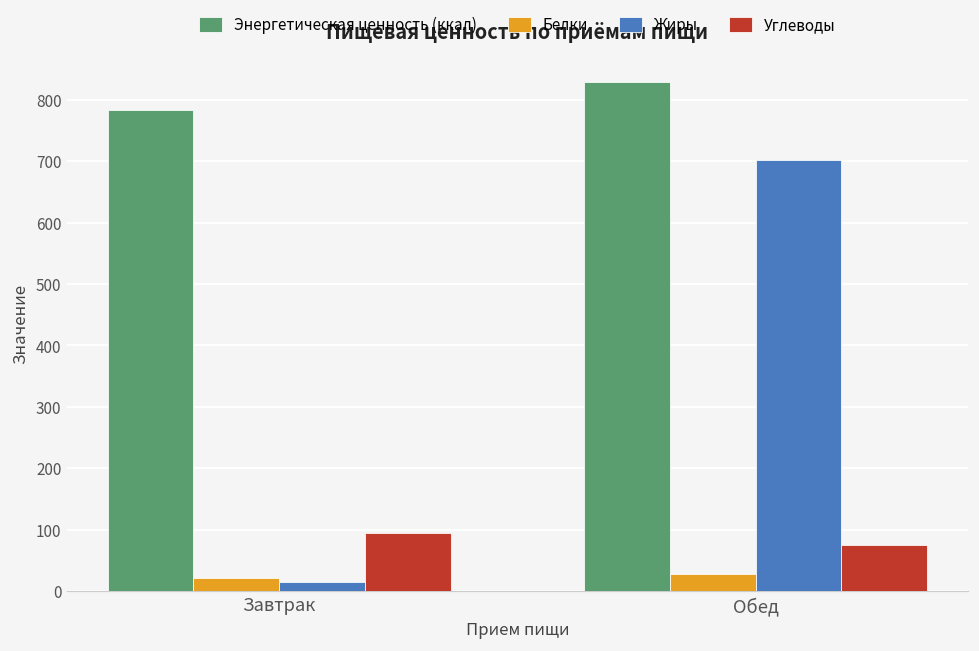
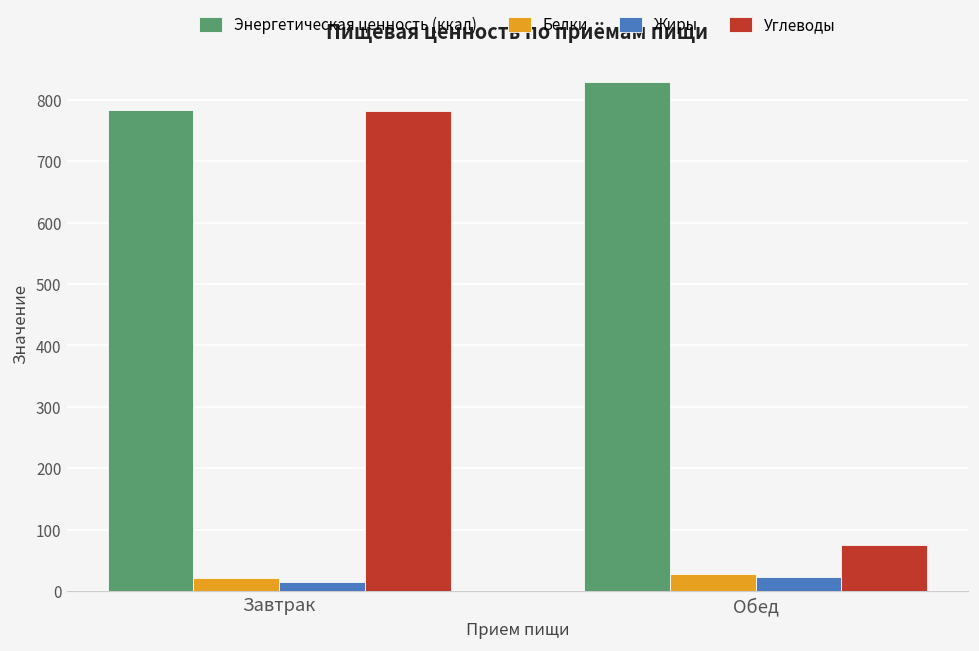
  {
    "Энергетическая ценность (ккал)": {
      "Завтрак": 780,
      "Обед": 830
    },
    "Белки": {
      "Завтрак": 20,
      "Обед": 30
    },
    "Жиры": {
      "Завтрак": 10,
-     "Обед": 700
+     "Обед": 20
    },
    "Углеводы": {
-     "Завтрак": 90,
+     "Завтрак": 780,
      "Обед": 70
    }
  }
